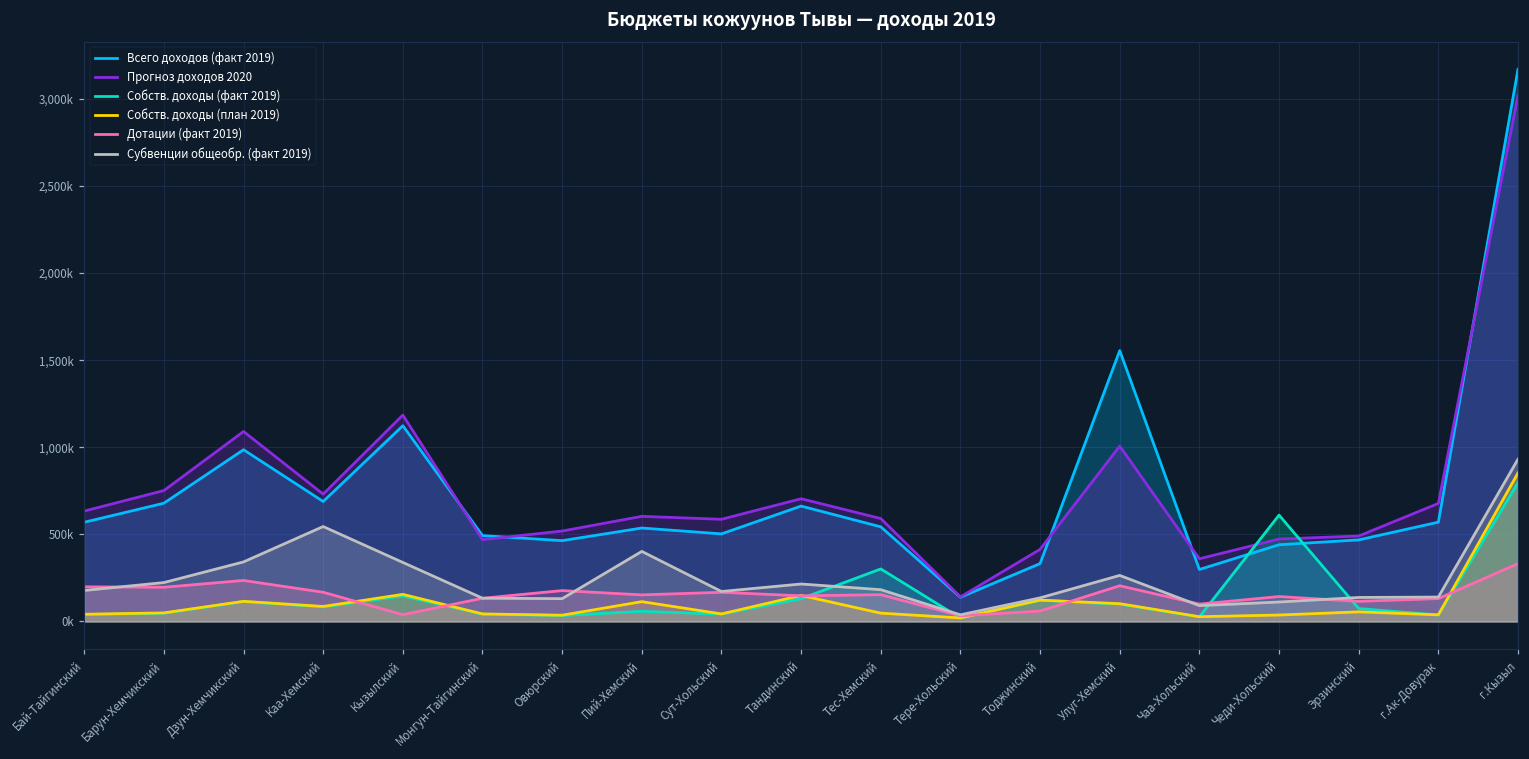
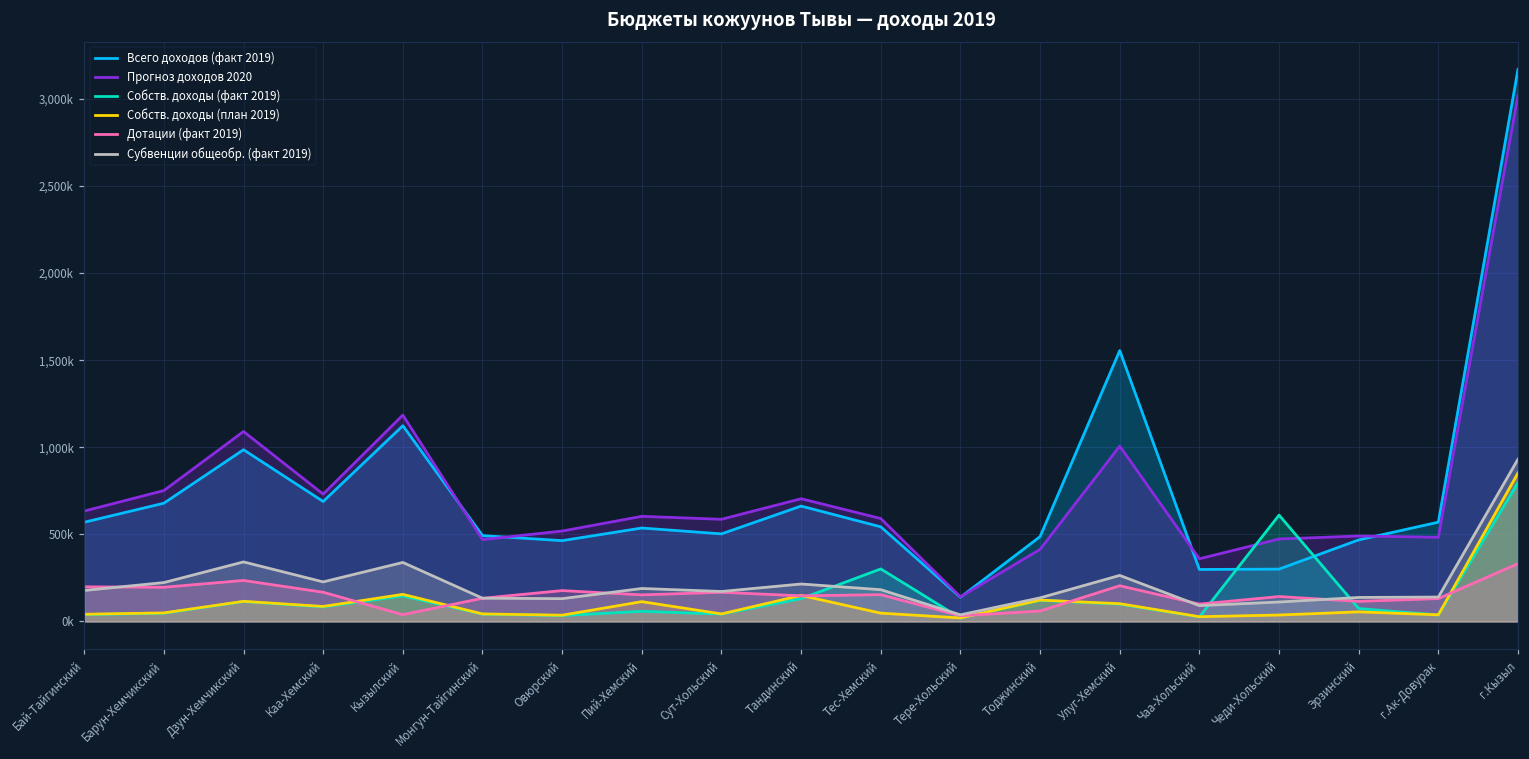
  {
    "Всего доходов (факт 2019)": {
      "Бай-Тайгинский": "570,000",
      "Барун-Хемчикский": "680,000",
      "Дзун-Хемчикский": "990,000",
      "Каа-Хемский": "690,000",
      "Кызылский": "1,120,000",
      "Монгун-Тайгинский": "490,000",
      "Овюрский": "460,000",
      "Пий-Хемский": "540,000",
      "Сут-Хольский": "500,000",
      "Тандинский": "660,000",
      "Тес-Хемский": "540,000",
-     "Тоджинский": "330,000",
+     "Тоджинский": "490,000",
      "Улуг-Хемский": "1,550,000",
      "Чаа-Хольский": "300,000",
-     "Чеди-Хольский": "440,000",
+     "Чеди-Хольский": "300,000",
      "Эрзинский": "470,000",
      "г.Ак-Довурак": "570,000",
      "г.Кызыл": "3,170,000"
    },
    "Прогноз доходов 2020": {
      "Бай-Тайгинский": "630,000",
      "Барун-Хемчикский": "750,000",
      "Дзун-Хемчикский": "1,090,000",
      "Каа-Хемский": "730,000",
      "Кызылский": "1,180,000",
      "Монгун-Тайгинский": "470,000",
      "Овюрский": "520,000",
      "Пий-Хемский": "600,000",
      "Сут-Хольский": "590,000",
      "Тандинский": "700,000",
      "Тес-Хемский": "590,000",
      "Тоджинский": "410,000",
      "Улуг-Хемский": "1,010,000",
      "Чаа-Хольский": "360,000",
      "Чеди-Хольский": "470,000",
      "Эрзинский": "490,000",
-     "г.Ак-Довурак": "680,000",
+     "г.Ак-Довурак": "480,000",
      "г.Кызыл": "3,020,000"
    },
    "Собств. доходы (факт 2019)": {
      "Пий-Хемский": "60,000",
      "Тандинский": "130,000",
      "Тес-Хемский": "300,000",
      "Чеди-Хольский": "610,000",
      "Эрзинский": "70,000",
      "г.Кызыл": "800,000"
    },
    "Собств. доходы (план 2019)": {
      "Пий-Хемский": "110,000",
      "Тес-Хемский": "50,000",
      "Чеди-Хольский": "40,000",
      "Эрзинский": "50,000",
      "г.Кызыл": "850,000"
    },
    "Дотации (факт 2019)": {
      "Бай-Тайгинский": "200,000",
      "Барун-Хемчикский": "200,000",
      "Дзун-Хемчикский": "240,000",
      "Каа-Хемский": "170,000",
      "Кызылский": "40,000",
      "Овюрский": "180,000",
      "Пий-Хемский": "150,000",
      "Тес-Хемский": "150,000",
      "Тоджинский": "60,000",
      "Улуг-Хемский": "200,000",
      "Чеди-Хольский": "140,000",
      "Эрзинский": "120,000",
      "г.Кызыл": "330,000"
    },
    "Субвенции общеобр. (факт 2019)": {
      "Бай-Тайгинский": "180,000",
      "Барун-Хемчикский": "220,000",
      "Дзун-Хемчикский": "340,000",
-     "Каа-Хемский": "540,000",
+     "Каа-Хемский": "230,000",
      "Кызылский": "340,000",
      "Овюрский": "130,000",
-     "Пий-Хемский": "400,000",
+     "Пий-Хемский": "190,000",
      "Тандинский": "210,000",
      "Тес-Хемский": "180,000",
      "Улуг-Хемский": "260,000",
      "Чеди-Хольский": "110,000",
      "Эрзинский": "140,000",
      "г.Кызыл": "930,000"
    }
  }
